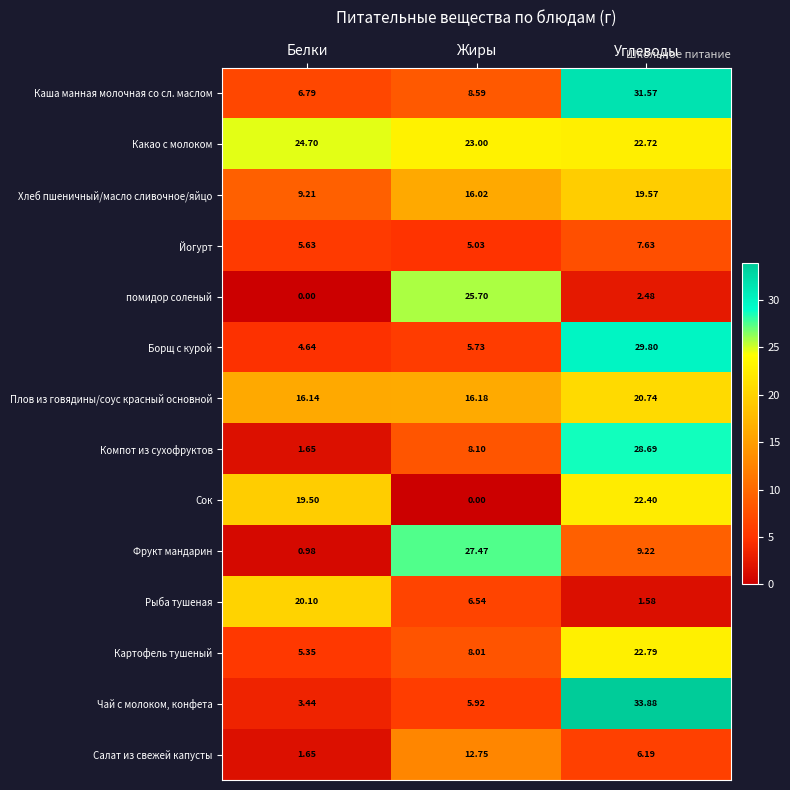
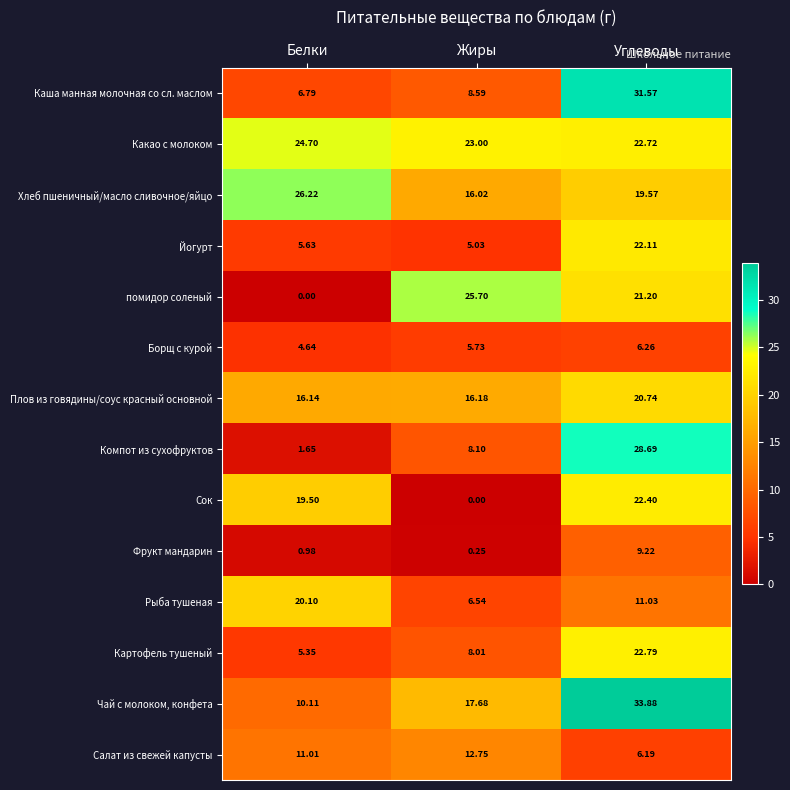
  {
    "Каша манная молочная со сл. маслом": {
      "Белки": 6.79,
      "Жиры": 8.59,
      "Углеводы": 31.57
    },
    "Какао с молоком": {
      "Белки": 24.70,
      "Жиры": 23.00,
      "Углеводы": 22.72
    },
    "Хлеб пшеничный/масло сливочное/яйцо": {
-     "Белки": 9.21,
+     "Белки": 26.22,
      "Жиры": 16.02,
      "Углеводы": 19.57
    },
    "Йогурт": {
      "Белки": 5.63,
      "Жиры": 5.03,
-     "Углеводы": 7.63
+     "Углеводы": 22.11
    },
    "помидор соленый": {
      "Белки": 0.00,
      "Жиры": 25.70,
-     "Углеводы": 2.48
+     "Углеводы": 21.20
    },
    "Борщ с курой": {
      "Белки": 4.64,
      "Жиры": 5.73,
-     "Углеводы": 29.80
+     "Углеводы": 6.26
    },
    "Плов из говядины/соус красный основной": {
      "Белки": 16.14,
      "Жиры": 16.18,
      "Углеводы": 20.74
    },
    "Компот из сухофруктов": {
      "Белки": 1.65,
      "Жиры": 8.10,
      "Углеводы": 28.69
    },
    "Сок": {
      "Белки": 19.50,
      "Жиры": 0.00,
      "Углеводы": 22.40
    },
    "Фрукт мандарин": {
      "Белки": 0.98,
-     "Жиры": 27.47,
+     "Жиры": 0.25,
      "Углеводы": 9.22
    },
    "Рыба тушеная": {
      "Белки": 20.10,
      "Жиры": 6.54,
-     "Углеводы": 1.58
+     "Углеводы": 11.03
    },
    "Картофель тушеный": {
      "Белки": 5.35,
      "Жиры": 8.01,
      "Углеводы": 22.79
    },
    "Чай с молоком, конфета": {
-     "Белки": 3.44,
-     "Жиры": 5.92,
+     "Белки": 10.11,
+     "Жиры": 17.68,
      "Углеводы": 33.88
    },
    "Салат из свежей капусты": {
-     "Белки": 1.65,
+     "Белки": 11.01,
      "Жиры": 12.75,
      "Углеводы": 6.19
    }
  }
